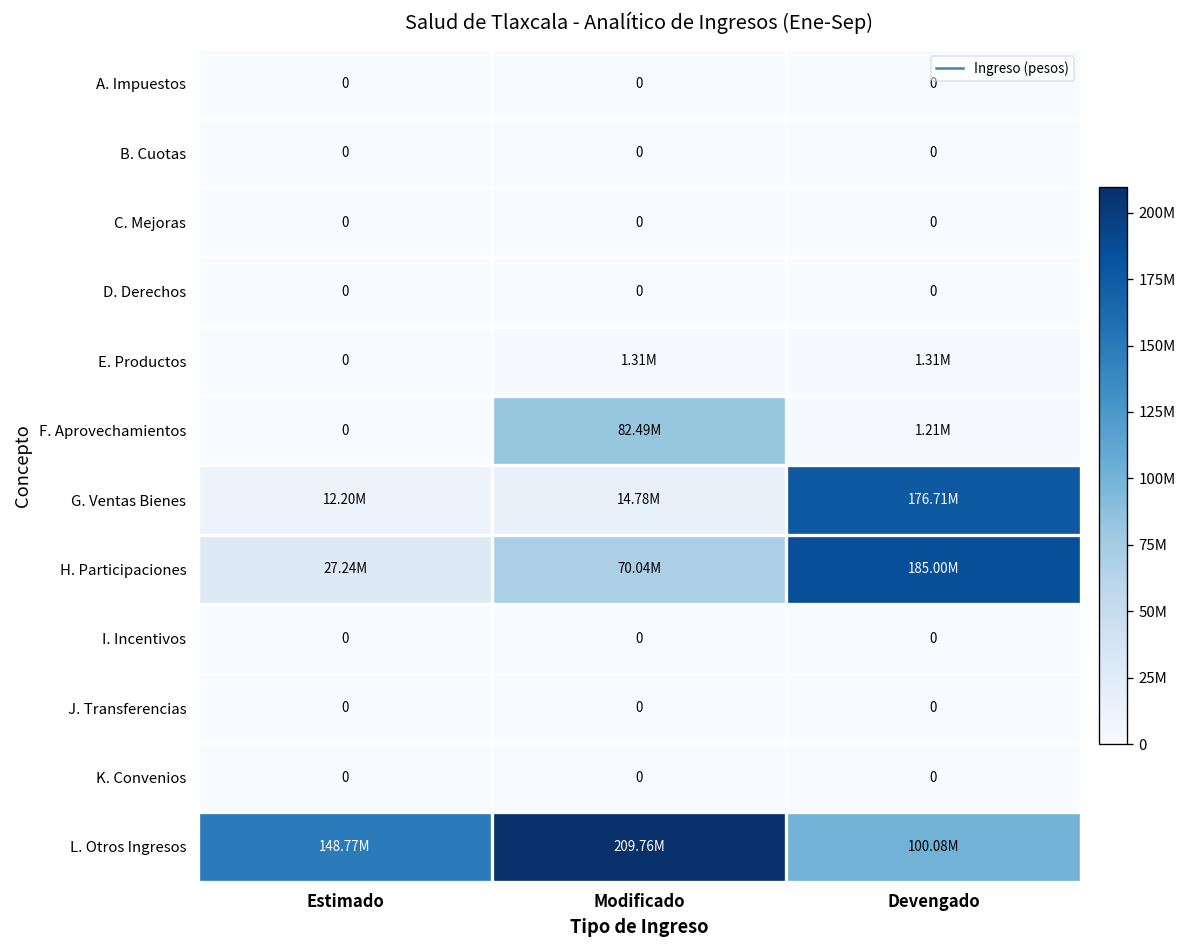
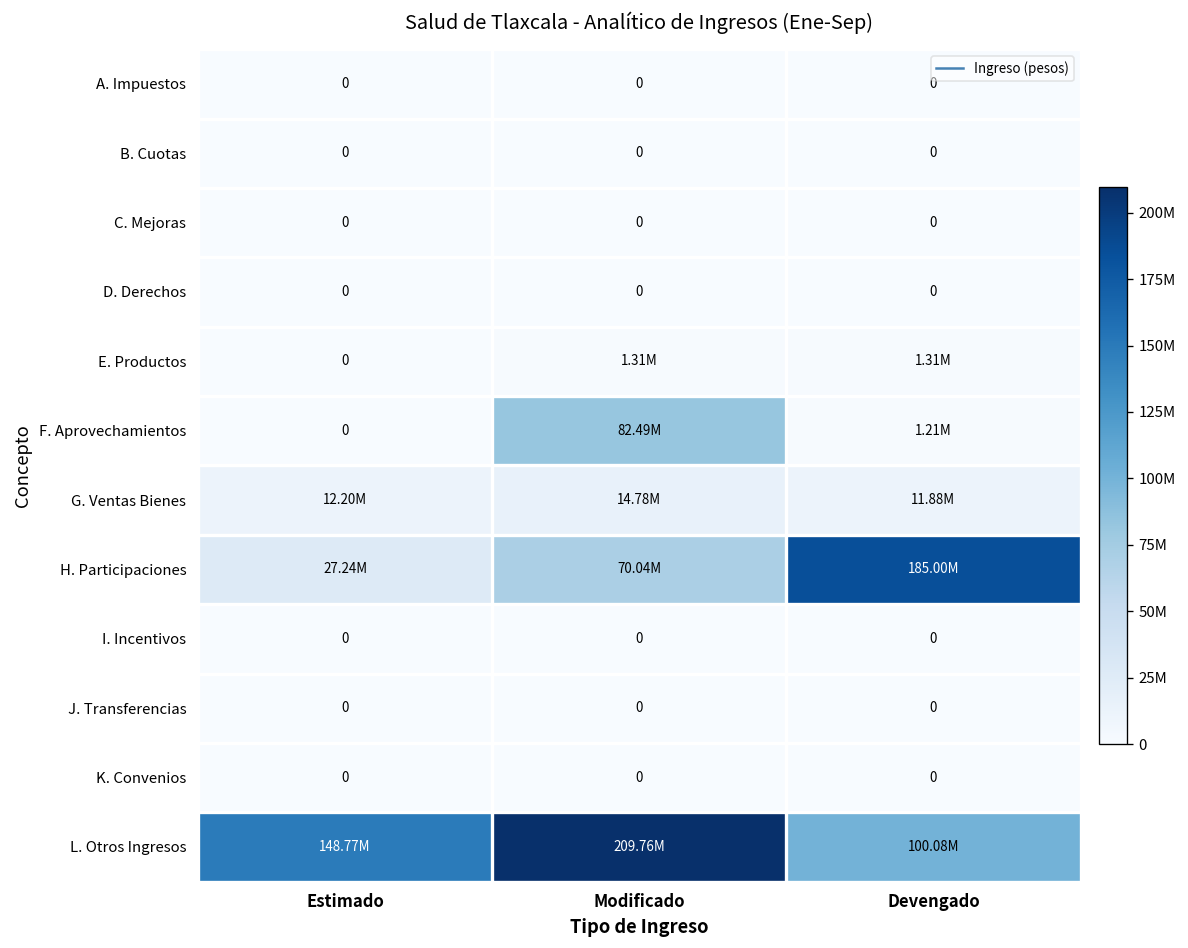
  {
    "A. Impuestos": {
      "Estimado": "0",
      "Modificado": "0"
    },
    "B. Cuotas": {
      "Estimado": "0",
      "Modificado": "0",
      "Devengado": "0"
    },
    "C. Mejoras": {
      "Estimado": "0",
      "Modificado": "0",
      "Devengado": "0"
    },
    "D. Derechos": {
      "Estimado": "0",
      "Modificado": "0",
      "Devengado": "0"
    },
    "E. Productos": {
      "Estimado": "0",
      "Modificado": "1.31M",
      "Devengado": "1.31M"
    },
    "F. Aprovechamientos": {
      "Estimado": "0",
      "Modificado": "82.49M",
      "Devengado": "1.21M"
    },
    "G. Ventas Bienes": {
      "Estimado": "12.20M",
      "Modificado": "14.78M",
-     "Devengado": "176.71M"
+     "Devengado": "11.88M"
    },
    "H. Participaciones": {
      "Estimado": "27.24M",
      "Modificado": "70.04M",
      "Devengado": "185.00M"
    },
    "I. Incentivos": {
      "Estimado": "0",
      "Modificado": "0",
      "Devengado": "0"
    },
    "J. Transferencias": {
      "Estimado": "0",
      "Modificado": "0",
      "Devengado": "0"
    },
    "K. Convenios": {
      "Estimado": "0",
      "Modificado": "0",
      "Devengado": "0"
    },
    "L. Otros Ingresos": {
      "Estimado": "148.77M",
      "Modificado": "209.76M",
      "Devengado": "100.08M"
    }
  }
